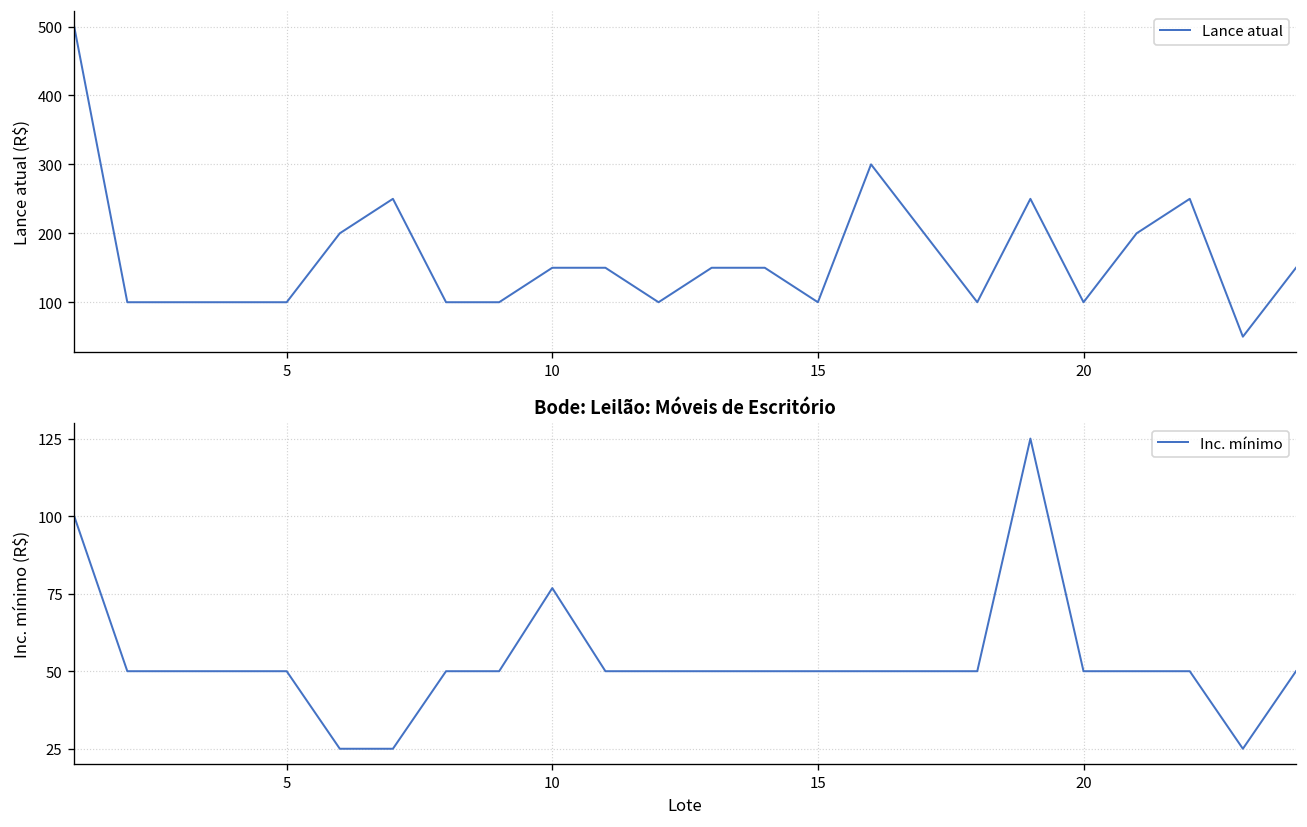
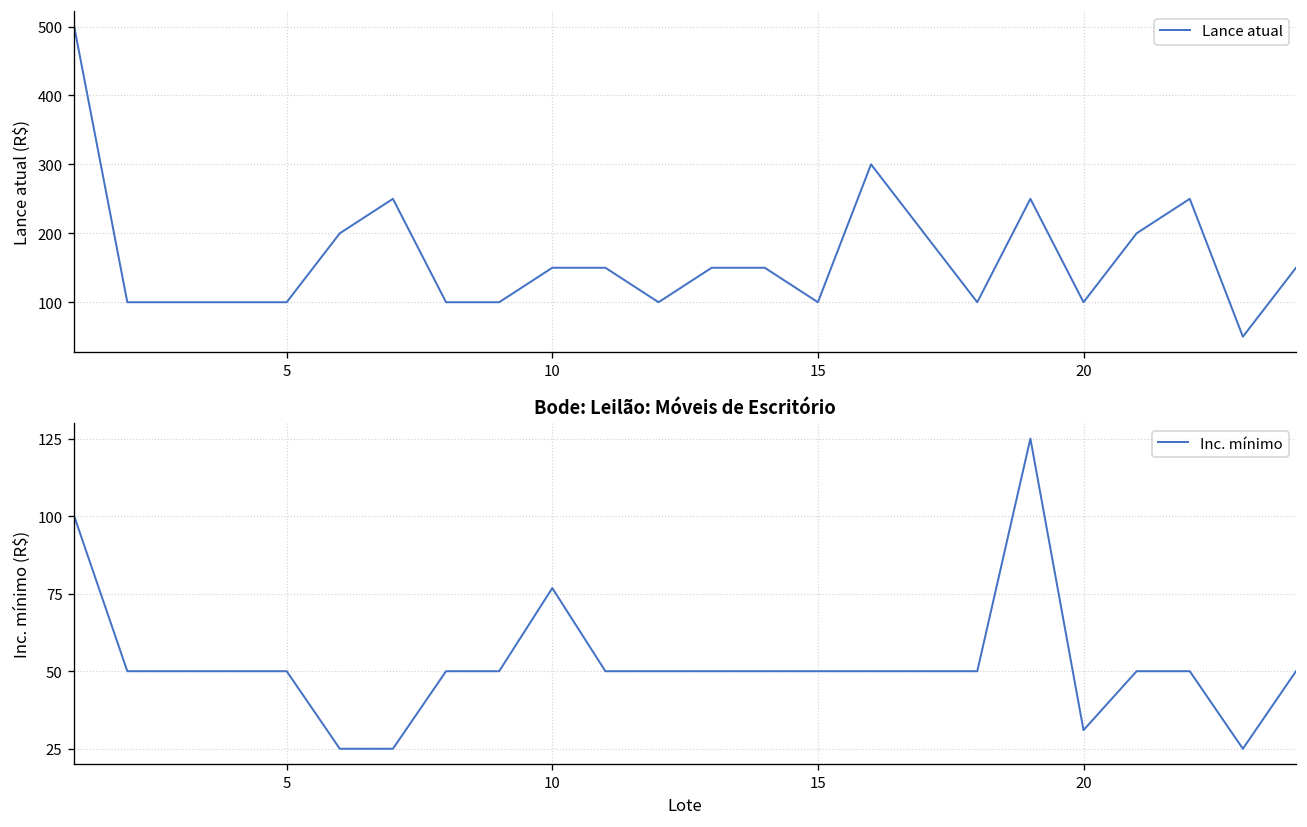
  {
    "Bode: Leilão: Móveis de Escritório": {
      "5": 50,
      "10": 77,
      "15": 50,
-     "20": 50
+     "20": 31
    }
  }
